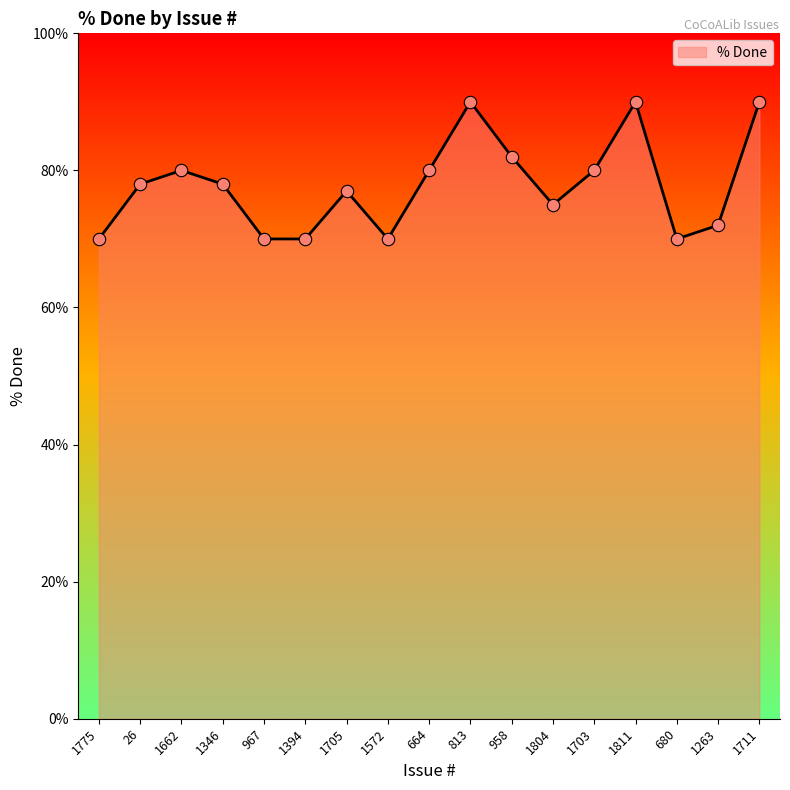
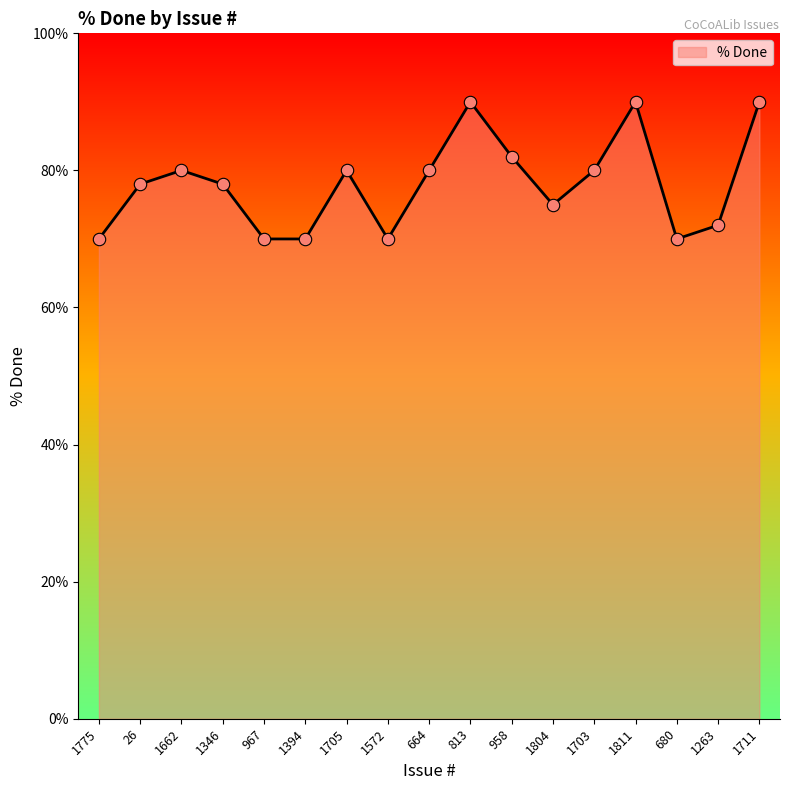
  {
    "1775": "70%",
    "26": "78%",
    "1662": "80%",
    "1346": "78%",
    "967": "70%",
    "1394": "70%",
-   "1705": "77%",
+   "1705": "80%",
    "1572": "70%",
    "664": "80%",
    "813": "90%",
    "958": "82%",
    "1804": "75%",
    "1703": "80%",
    "1811": "90%",
    "680": "70%",
    "1263": "72%",
    "1711": "90%"
  }
